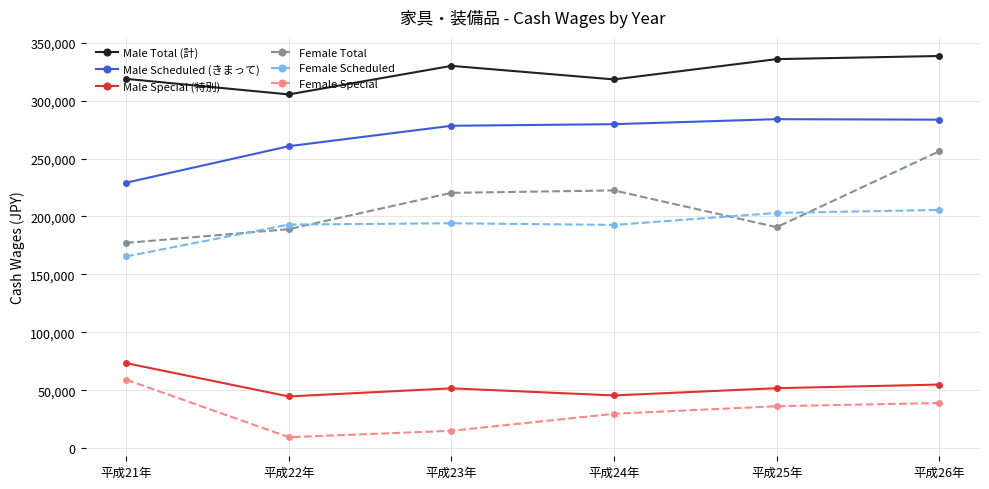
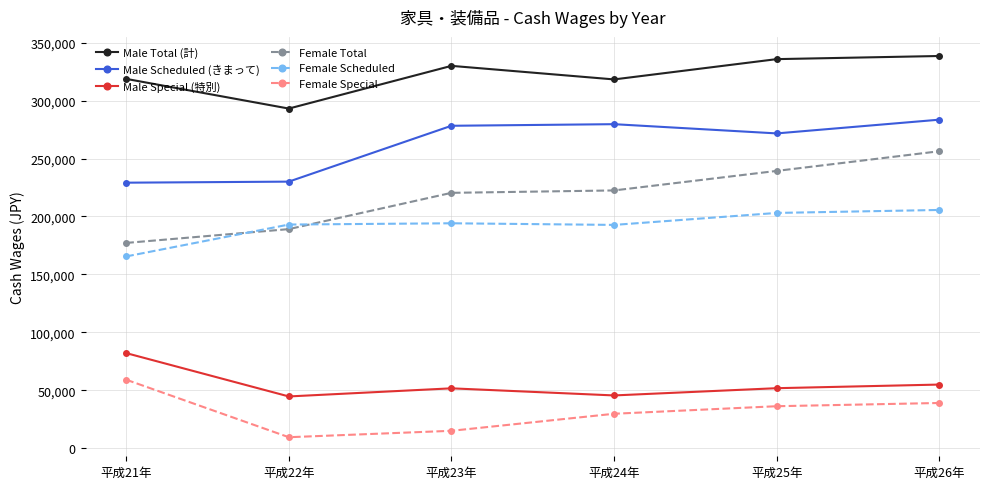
  {
    "Male Total (計)": {
      "平成21年": "319,000",
-     "平成22年": "305,000",
+     "平成22年": "293,000",
      "平成23年": "330,000",
      "平成24年": "318,000",
      "平成25年": "336,000",
      "平成26年": "339,000"
    },
    "Male Scheduled (きまって)": {
      "平成21年": "229,000",
-     "平成22年": "261,000",
+     "平成22年": "230,000",
      "平成23年": "278,000",
      "平成24年": "280,000",
-     "平成25年": "284,000",
+     "平成25年": "272,000",
      "平成26年": "284,000"
    },
    "Male Special (特別)": {
-     "平成21年": "73,000",
+     "平成21年": "82,000",
      "平成22年": "45,000",
      "平成23年": "52,000",
      "平成24年": "46,000",
      "平成25年": "52,000",
      "平成26年": "55,000"
    },
    "Female Total": {
      "平成21年": "177,000",
      "平成22年": "189,000",
      "平成23年": "220,000",
      "平成24年": "222,000",
-     "平成25年": "191,000",
+     "平成25年": "239,000",
      "平成26年": "256,000"
    },
    "Female Scheduled": {
      "平成21年": "166,000",
      "平成22年": "193,000",
      "平成23年": "194,000",
      "平成24年": "193,000",
      "平成25年": "203,000",
      "平成26年": "206,000"
    },
    "Female Special": {
      "平成21年": "59,000",
      "平成22年": "10,000",
      "平成23年": "15,000",
      "平成24年": "30,000",
      "平成25年": "36,000",
      "平成26年": "39,000"
    }
  }
